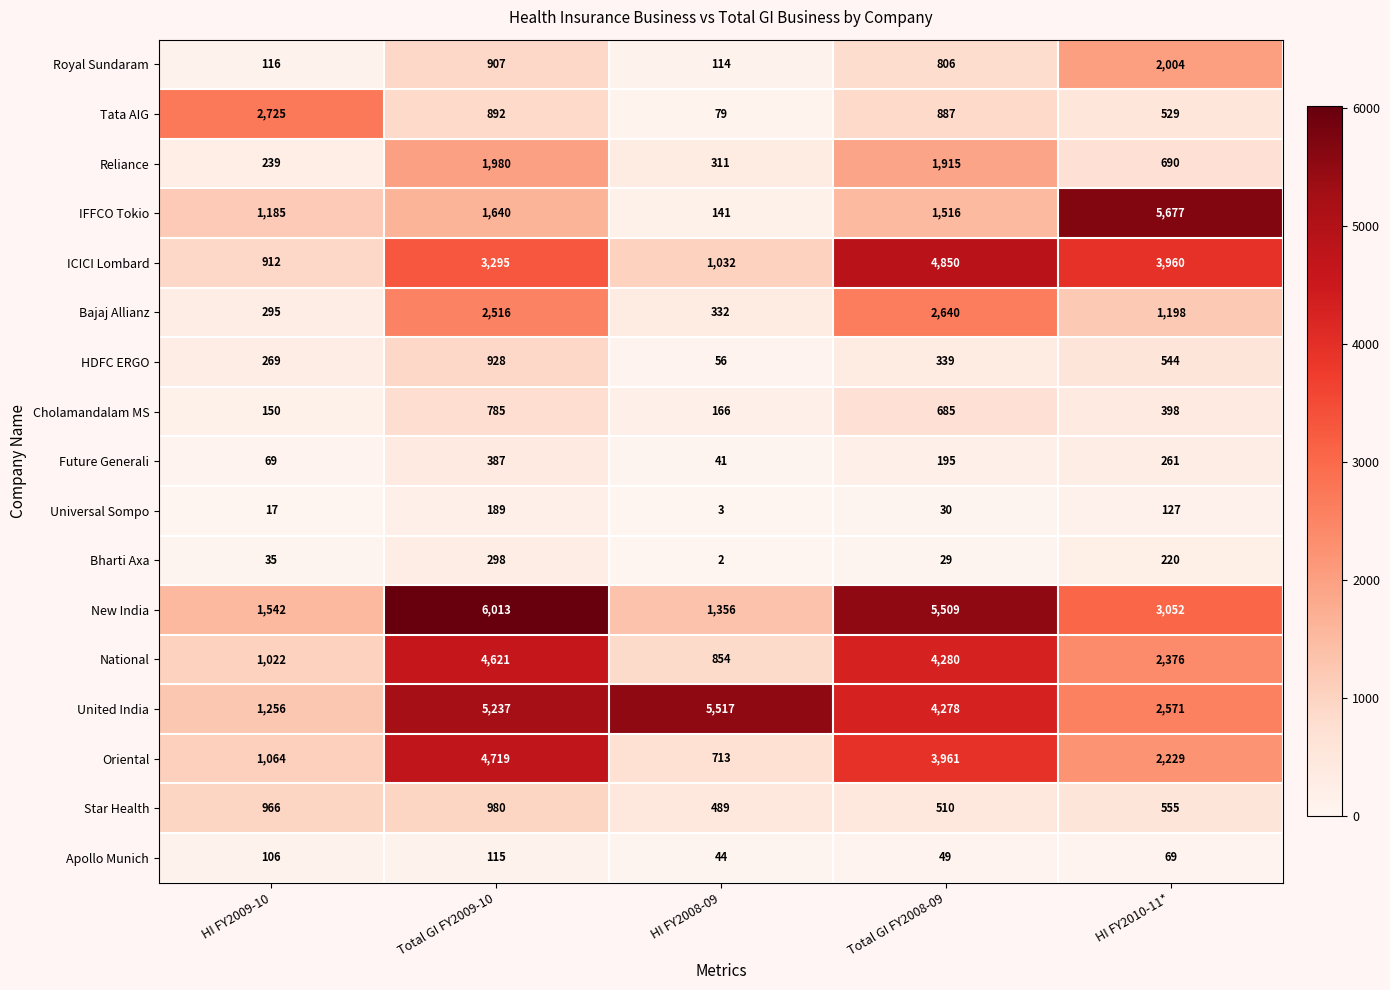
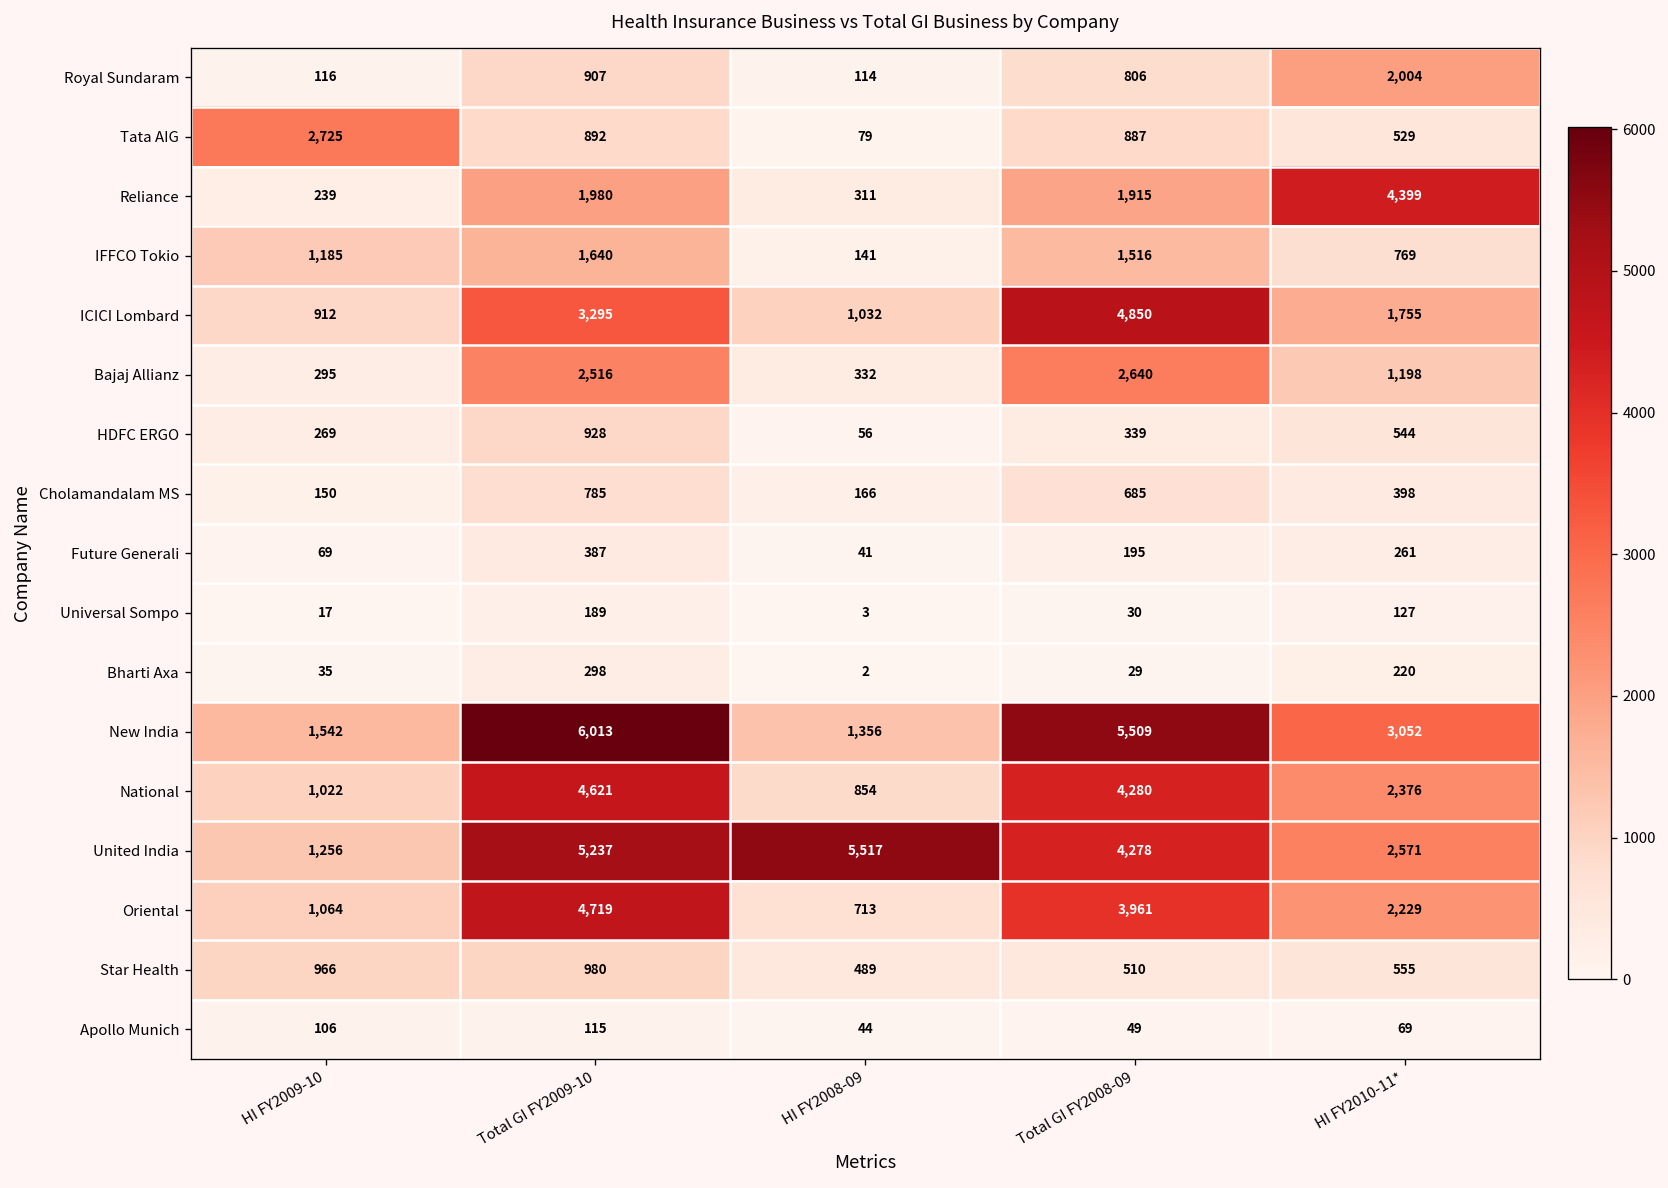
  {
    "Royal Sundaram": {
      "HI FY2009-10": "116",
      "Total GI FY2009-10": "907",
      "HI FY2008-09": "114",
      "Total GI FY2008-09": "806",
      "HI FY2010-11*": "2,004"
    },
    "Tata AIG": {
      "HI FY2009-10": "2,725",
      "Total GI FY2009-10": "892",
      "HI FY2008-09": "79",
      "Total GI FY2008-09": "887",
      "HI FY2010-11*": "529"
    },
    "Reliance": {
      "HI FY2009-10": "239",
      "Total GI FY2009-10": "1,980",
      "HI FY2008-09": "311",
      "Total GI FY2008-09": "1,915",
-     "HI FY2010-11*": "690"
+     "HI FY2010-11*": "4,399"
    },
    "IFFCO Tokio": {
      "HI FY2009-10": "1,185",
      "Total GI FY2009-10": "1,640",
      "HI FY2008-09": "141",
      "Total GI FY2008-09": "1,516",
-     "HI FY2010-11*": "5,677"
+     "HI FY2010-11*": "769"
    },
    "ICICI Lombard": {
      "HI FY2009-10": "912",
      "Total GI FY2009-10": "3,295",
      "HI FY2008-09": "1,032",
      "Total GI FY2008-09": "4,850",
-     "HI FY2010-11*": "3,960"
+     "HI FY2010-11*": "1,755"
    },
    "Bajaj Allianz": {
      "HI FY2009-10": "295",
      "Total GI FY2009-10": "2,516",
      "HI FY2008-09": "332",
      "Total GI FY2008-09": "2,640",
      "HI FY2010-11*": "1,198"
    },
    "HDFC ERGO": {
      "HI FY2009-10": "269",
      "Total GI FY2009-10": "928",
      "HI FY2008-09": "56",
      "Total GI FY2008-09": "339",
      "HI FY2010-11*": "544"
    },
    "Cholamandalam MS": {
      "HI FY2009-10": "150",
      "Total GI FY2009-10": "785",
      "HI FY2008-09": "166",
      "Total GI FY2008-09": "685",
      "HI FY2010-11*": "398"
    },
    "Future Generali": {
      "HI FY2009-10": "69",
      "Total GI FY2009-10": "387",
      "HI FY2008-09": "41",
      "Total GI FY2008-09": "195",
      "HI FY2010-11*": "261"
    },
    "Universal Sompo": {
      "HI FY2009-10": "17",
      "Total GI FY2009-10": "189",
      "HI FY2008-09": "3",
      "Total GI FY2008-09": "30",
      "HI FY2010-11*": "127"
    },
    "Bharti Axa": {
      "HI FY2009-10": "35",
      "Total GI FY2009-10": "298",
      "HI FY2008-09": "2",
      "Total GI FY2008-09": "29",
      "HI FY2010-11*": "220"
    },
    "New India": {
      "HI FY2009-10": "1,542",
      "Total GI FY2009-10": "6,013",
      "HI FY2008-09": "1,356",
      "Total GI FY2008-09": "5,509",
      "HI FY2010-11*": "3,052"
    },
    "National": {
      "HI FY2009-10": "1,022",
      "Total GI FY2009-10": "4,621",
      "HI FY2008-09": "854",
      "Total GI FY2008-09": "4,280",
      "HI FY2010-11*": "2,376"
    },
    "United India": {
      "HI FY2009-10": "1,256",
      "Total GI FY2009-10": "5,237",
      "HI FY2008-09": "5,517",
      "Total GI FY2008-09": "4,278",
      "HI FY2010-11*": "2,571"
    },
    "Oriental": {
      "HI FY2009-10": "1,064",
      "Total GI FY2009-10": "4,719",
      "HI FY2008-09": "713",
      "Total GI FY2008-09": "3,961",
      "HI FY2010-11*": "2,229"
    },
    "Star Health": {
      "HI FY2009-10": "966",
      "Total GI FY2009-10": "980",
      "HI FY2008-09": "489",
      "Total GI FY2008-09": "510",
      "HI FY2010-11*": "555"
    },
    "Apollo Munich": {
      "HI FY2009-10": "106",
      "Total GI FY2009-10": "115",
      "HI FY2008-09": "44",
      "Total GI FY2008-09": "49",
      "HI FY2010-11*": "69"
    }
  }
